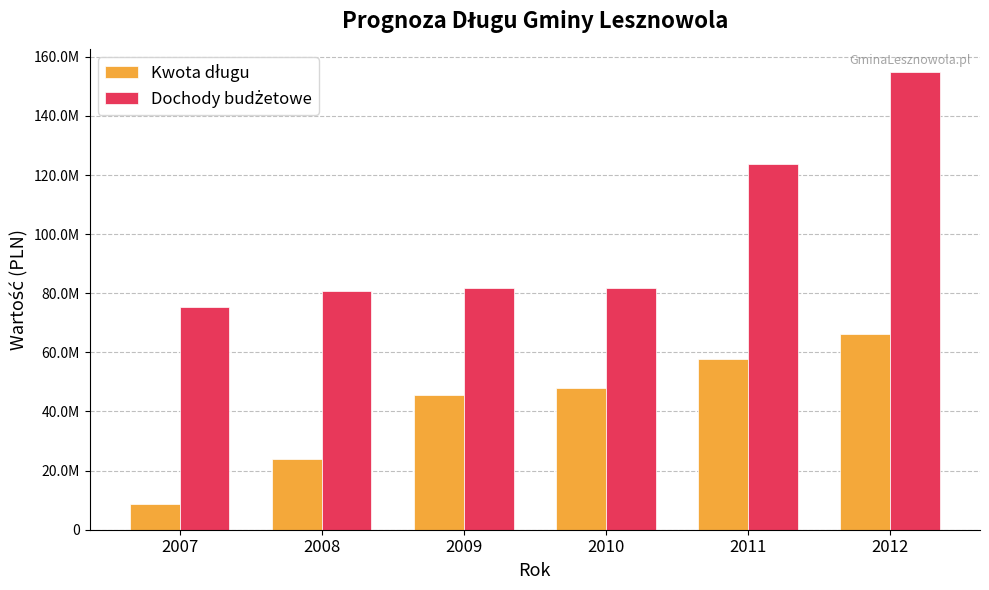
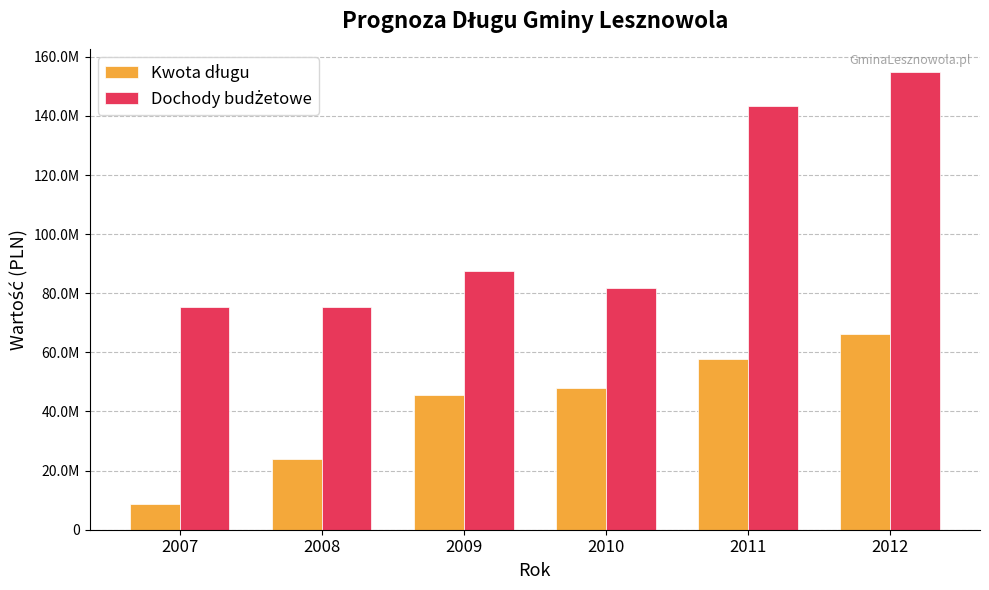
  {
    "Kwota długu": {
      "2007": 9000000,
      "2008": 24000000,
      "2009": 46000000,
      "2010": 48000000,
      "2011": 58000000,
      "2012": 66000000
    },
    "Dochody budżetowe": {
      "2007": 75000000,
-     "2008": 81000000,
-     "2009": 82000000,
+     "2008": 75000000,
+     "2009": 88000000,
      "2010": 82000000,
-     "2011": 124000000,
+     "2011": 143000000,
      "2012": 155000000
    }
  }
